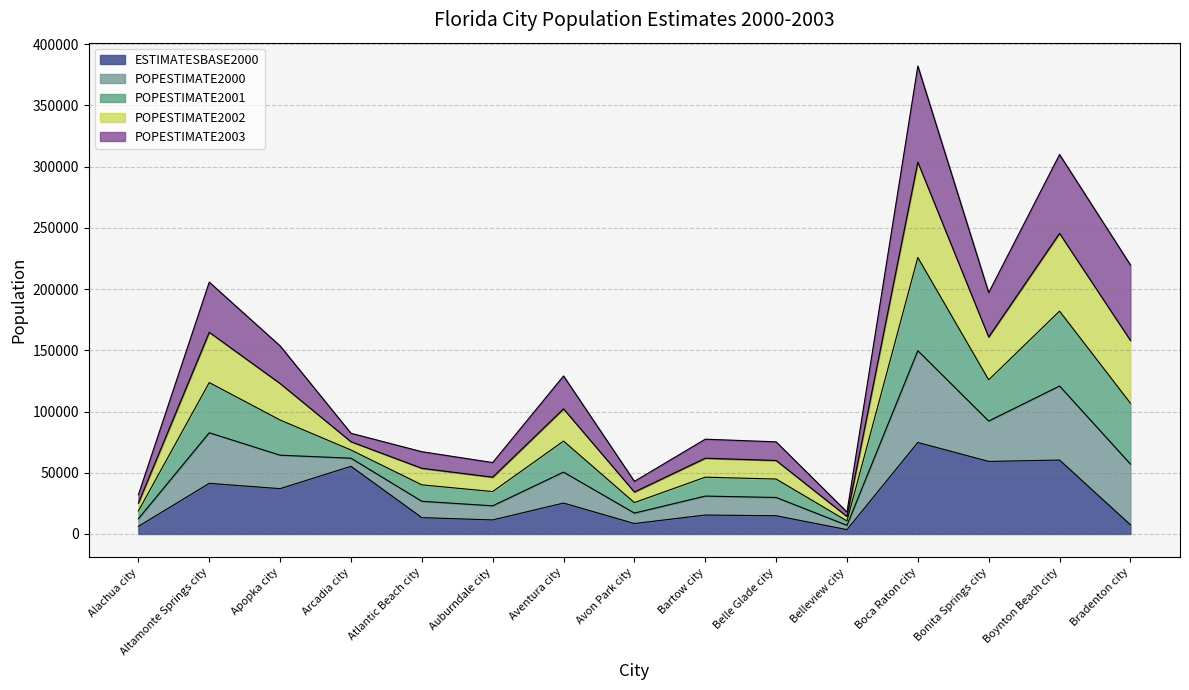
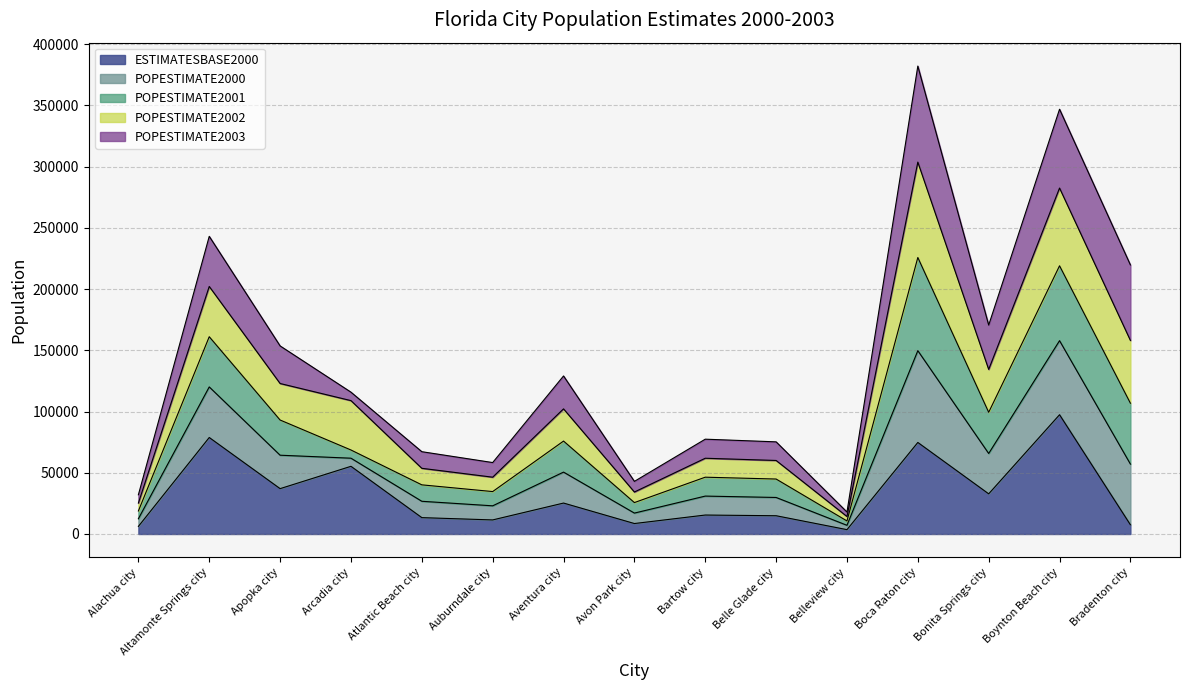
  {
    "ESTIMATESBASE2000": {
      "Alachua city": 6000,
-     "Altamonte Springs city": 41000,
+     "Altamonte Springs city": 79000,
      "Apopka city": 37000,
      "Arcadia city": 55000,
      "Atlantic Beach city": 13000,
      "Auburndale city": 11000,
      "Aventura city": 25000,
      "Avon Park city": 9000,
      "Bartow city": 15000,
      "Belle Glade city": 15000,
      "Belleview city": 4000,
      "Boca Raton city": 75000,
-     "Bonita Springs city": 59000,
-     "Boynton Beach city": 60000,
+     "Bonita Springs city": 33000,
+     "Boynton Beach city": 97000,
      "Bradenton city": 8000
    },
    "POPESTIMATE2002": {
      "Alachua city": 6000,
      "Altamonte Springs city": 41000,
      "Apopka city": 30000,
-     "Arcadia city": 7000,
+     "Arcadia city": 40000,
      "Atlantic Beach city": 14000,
      "Auburndale city": 12000,
      "Aventura city": 26000,
      "Avon Park city": 9000,
      "Bartow city": 15000,
      "Belle Glade city": 15000,
      "Belleview city": 4000,
      "Boca Raton city": 78000,
      "Bonita Springs city": 35000,
      "Boynton Beach city": 64000,
      "Bradenton city": 51000
    },
    "POPESTIMATE2003": {
      "Alachua city": 7000,
      "Altamonte Springs city": 41000,
      "Apopka city": 31000,
      "Arcadia city": 7000,
      "Atlantic Beach city": 14000,
      "Auburndale city": 12000,
      "Aventura city": 27000,
      "Avon Park city": 9000,
      "Bartow city": 16000,
      "Belle Glade city": 15000,
      "Belleview city": 4000,
      "Boca Raton city": 78000,
      "Bonita Springs city": 36000,
      "Boynton Beach city": 64000,
      "Bradenton city": 62000
    }
  }
